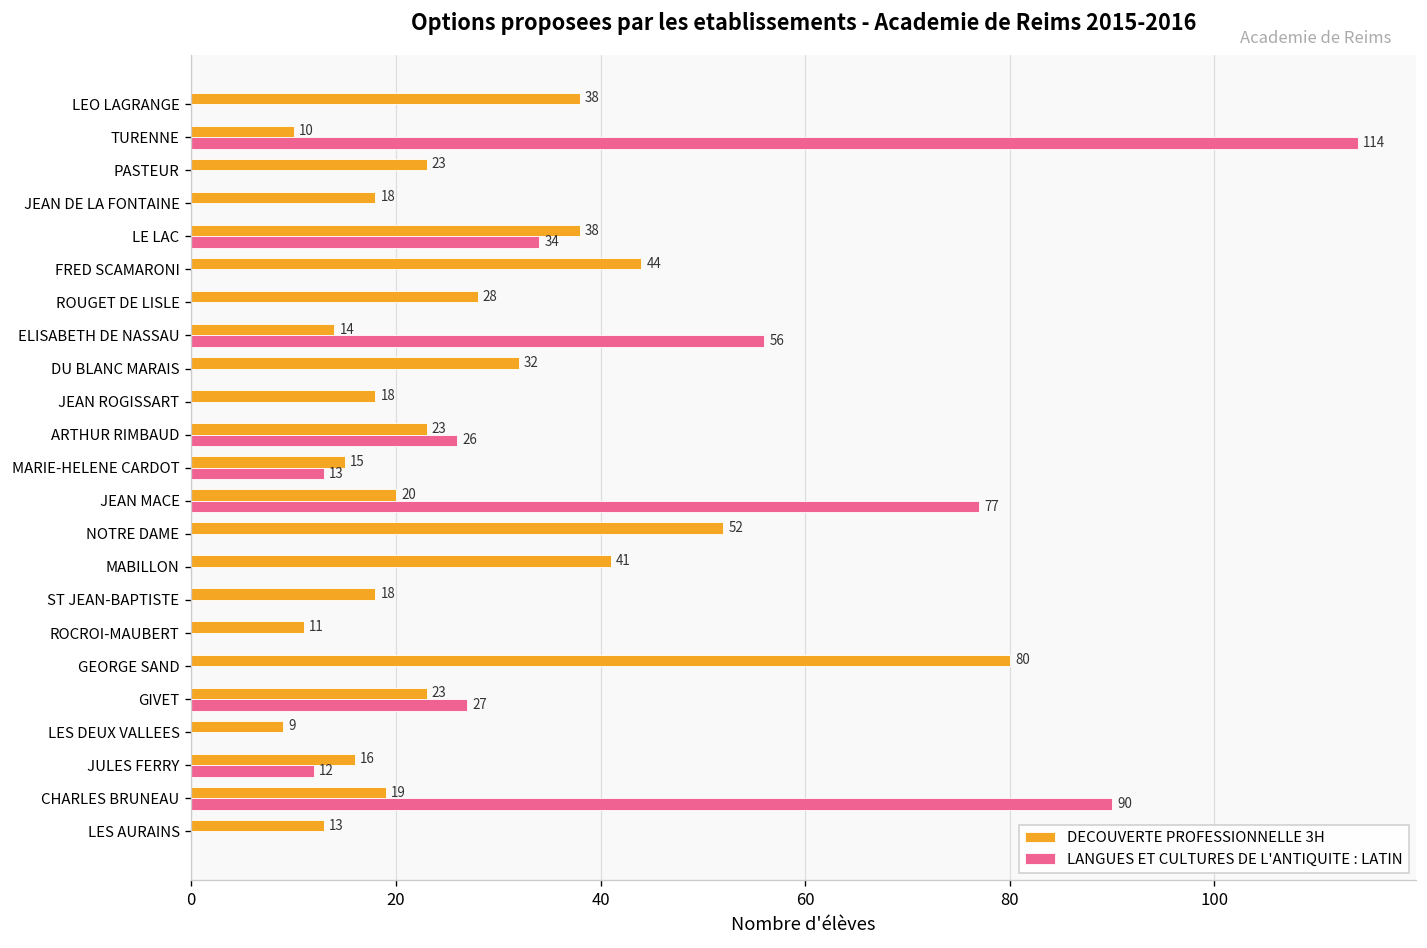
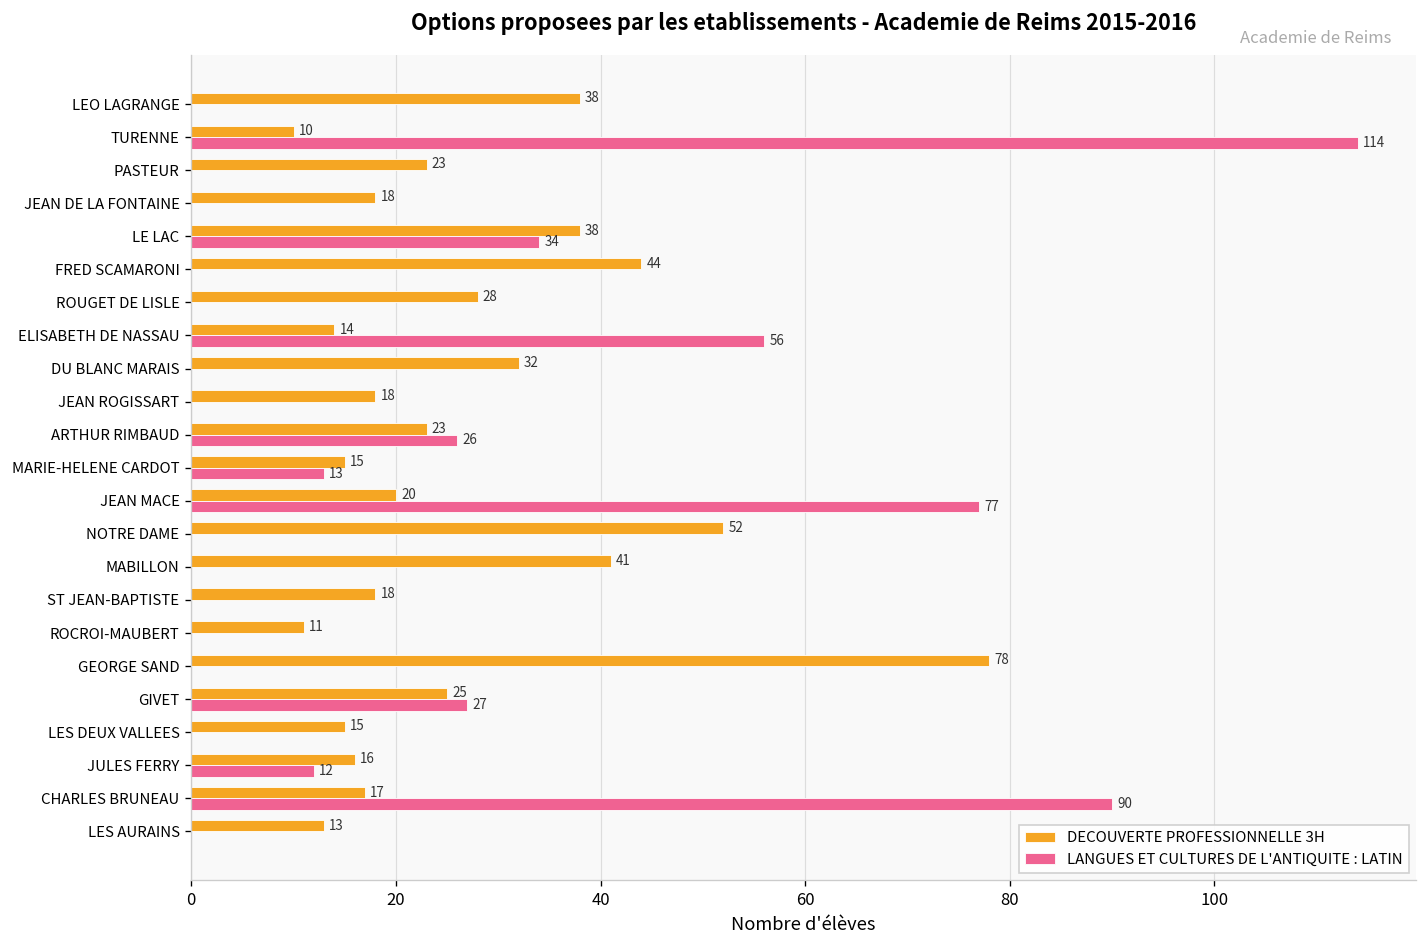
  {
    "DECOUVERTE PROFESSIONNELLE 3H": {
      "LEO LAGRANGE": 38,
      "TURENNE": 10,
      "PASTEUR": 23,
      "JEAN DE LA FONTAINE": 18,
      "LE LAC": 38,
      "FRED SCAMARONI": 44,
      "ROUGET DE LISLE": 28,
      "ELISABETH DE NASSAU": 14,
      "DU BLANC MARAIS": 32,
      "JEAN ROGISSART": 18,
      "ARTHUR RIMBAUD": 23,
      "MARIE-HELENE CARDOT": 15,
      "JEAN MACE": 20,
      "NOTRE DAME": 52,
      "MABILLON": 41,
      "ST JEAN-BAPTISTE": 18,
      "ROCROI-MAUBERT": 11,
-     "GEORGE SAND": 80,
-     "GIVET": 23,
-     "LES DEUX VALLEES": 9,
+     "GEORGE SAND": 78,
+     "GIVET": 25,
+     "LES DEUX VALLEES": 15,
      "JULES FERRY": 16,
-     "CHARLES BRUNEAU": 19,
+     "CHARLES BRUNEAU": 17,
      "LES AURAINS": 13
    },
    "LANGUES ET CULTURES DE L'ANTIQUITE : LATIN": {
      "TURENNE": 114,
      "LE LAC": 34,
      "ELISABETH DE NASSAU": 56,
      "ARTHUR RIMBAUD": 26,
      "MARIE-HELENE CARDOT": 13,
      "JEAN MACE": 77,
      "GIVET": 27,
      "JULES FERRY": 12,
      "CHARLES BRUNEAU": 90
    }
  }
